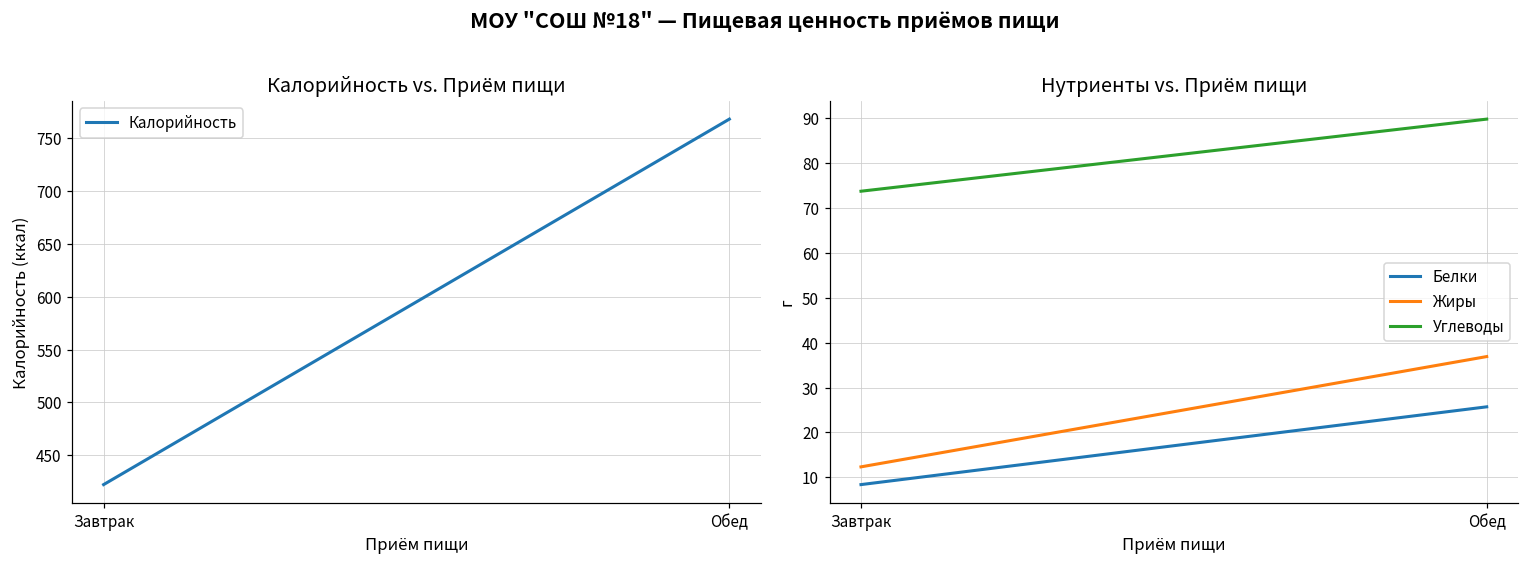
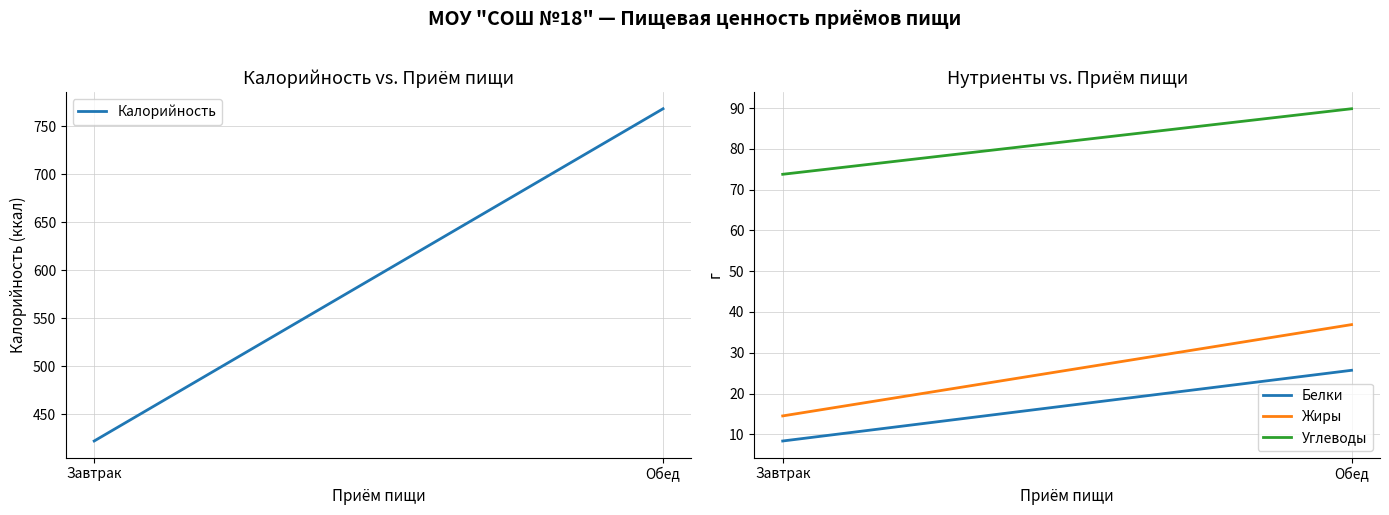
  {
    "Калорийность vs. Приём пищи": {
      "Завтрак": 420,
      "Обед": 770
    },
    "Нутриенты vs. Приём пищи": {
      "Белки": {
        "Завтрак": 8,
        "Обед": 26
      },
      "Жиры": {
-       "Завтрак": 12,
+       "Завтрак": 15,
        "Обед": 37
      },
      "Углеводы": {
        "Завтрак": 74,
        "Обед": 90
      }
    }
  }
